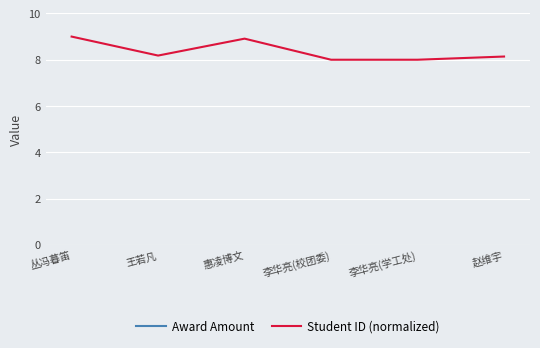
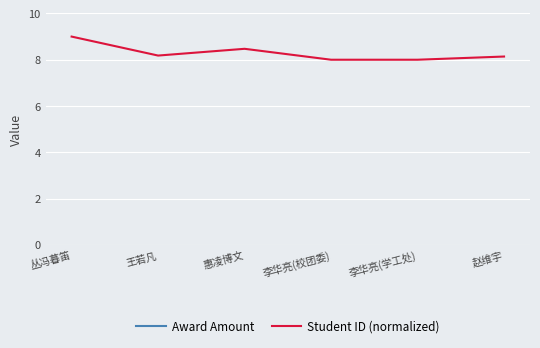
  {
    "Student ID (normalized)": {
      "丛冯暮笛": 9.0,
      "王若凡": 8.2,
-     "惠凌博文": 8.9,
+     "惠凌博文": 8.5,
      "李华亮(校团委)": 8.0,
      "李华亮(学工处)": 8.0,
      "赵维宇": 8.1
    }
  }
